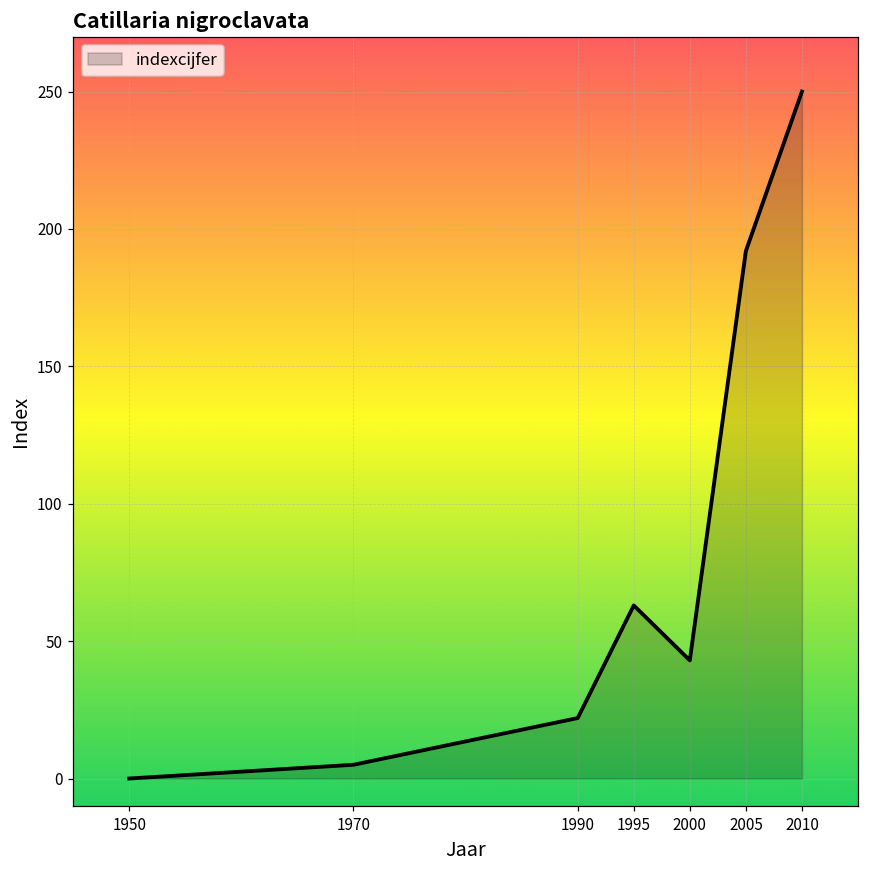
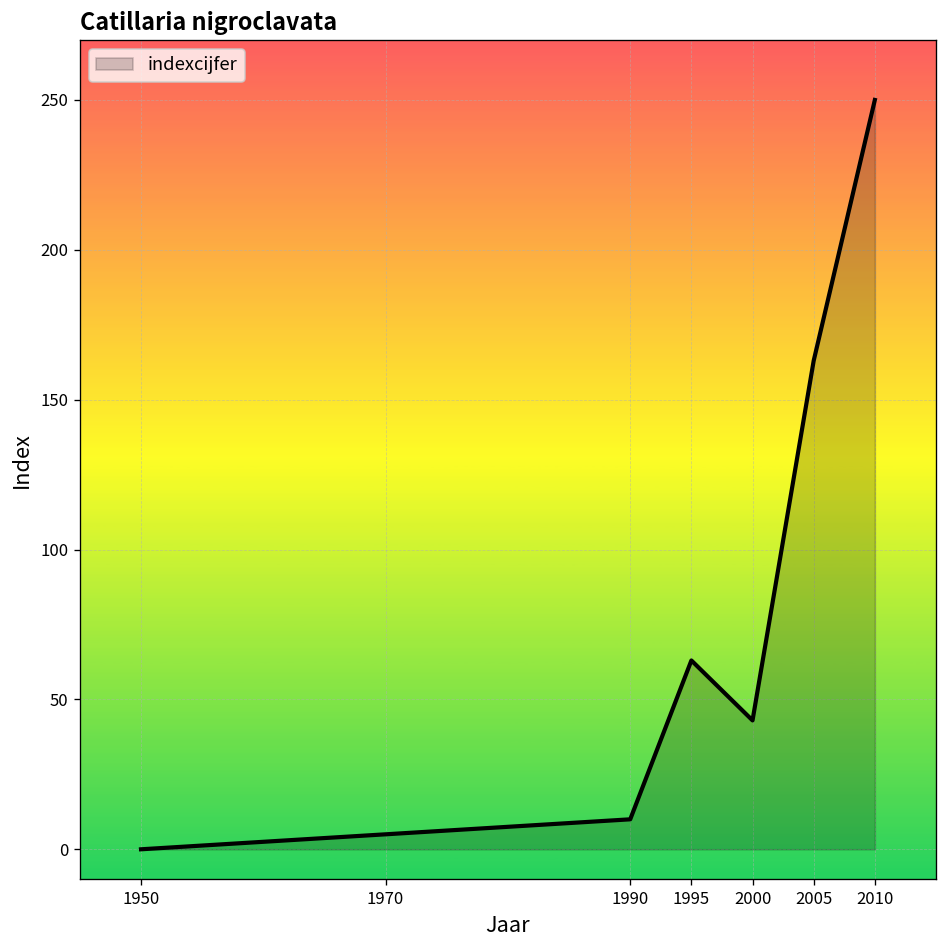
  {
    "1950": 0,
    "1970": 5,
-   "1990": 22,
+   "1990": 10,
    "1995": 63,
    "2000": 43,
-   "2005": 192,
+   "2005": 163,
    "2010": 250
  }
